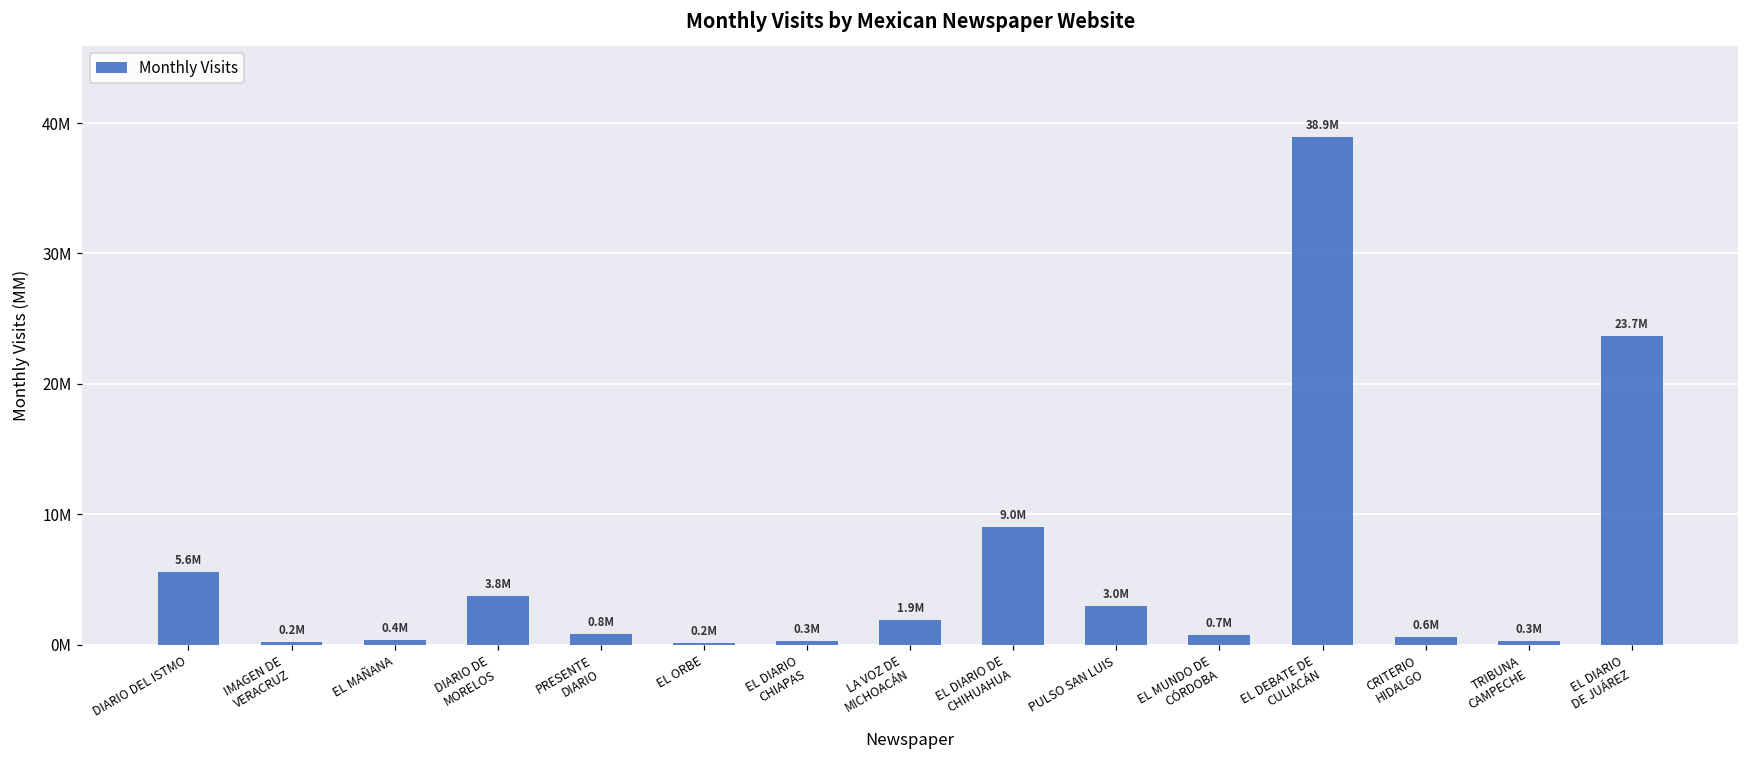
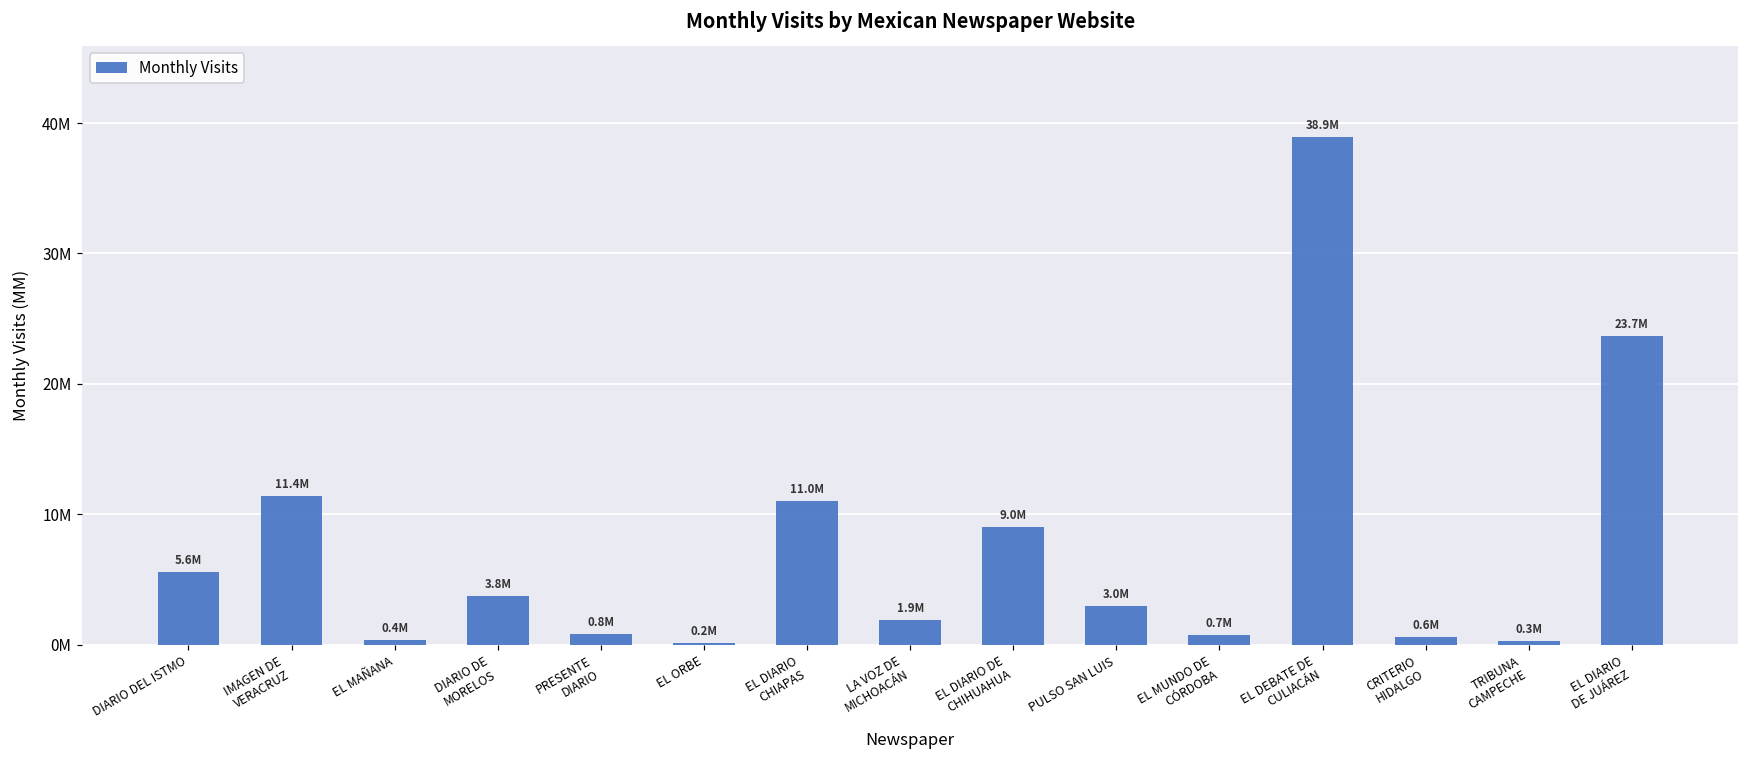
  {
    "DIARIO DEL ISTMO": "5.6M",
-   "IMAGEN DE VERACRUZ": "0.2M",
+   "IMAGEN DE VERACRUZ": "11.4M",
    "EL MAÑANA": "0.4M",
    "DIARIO DE MORELOS": "3.8M",
    "PRESENTE DIARIO": "0.8M",
    "EL ORBE": "0.2M",
-   "EL DIARIO CHIAPAS": "0.3M",
+   "EL DIARIO CHIAPAS": "11.0M",
    "LA VOZ DE MICHOACÁN": "1.9M",
    "EL DIARIO DE CHIHUAHUA": "9.0M",
    "PULSO SAN LUIS": "3.0M",
    "EL MUNDO DE CÓRDOBA": "0.7M",
    "EL DEBATE DE CULIACÁN": "38.9M",
    "CRITERIO HIDALGO": "0.6M",
    "TRIBUNA CAMPECHE": "0.3M",
    "EL DIARIO DE JUÁREZ": "23.7M"
  }
